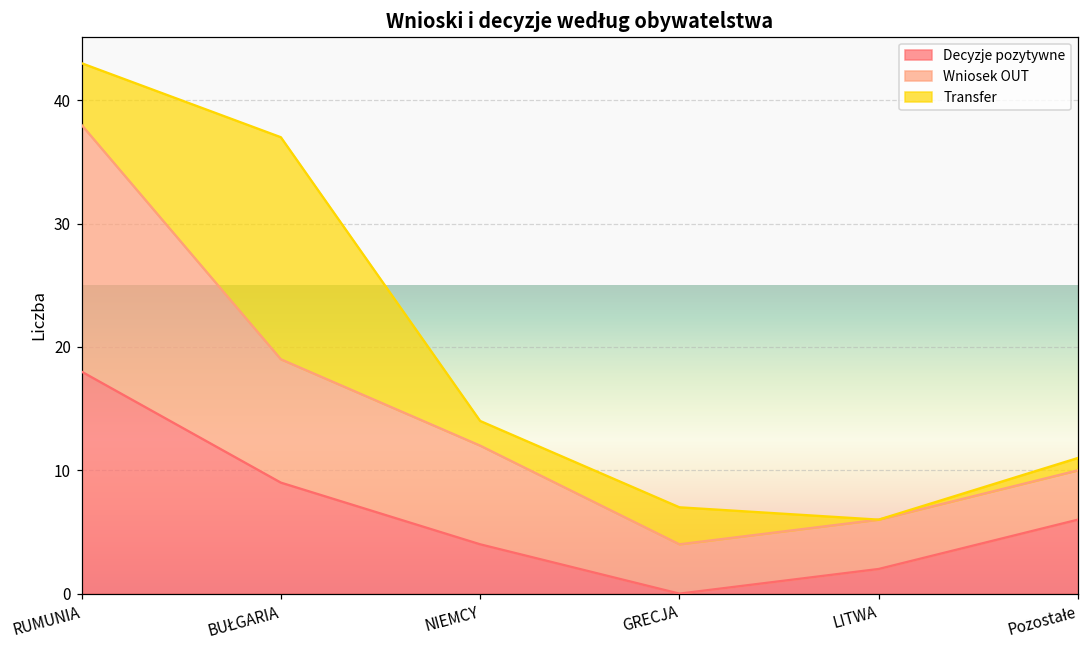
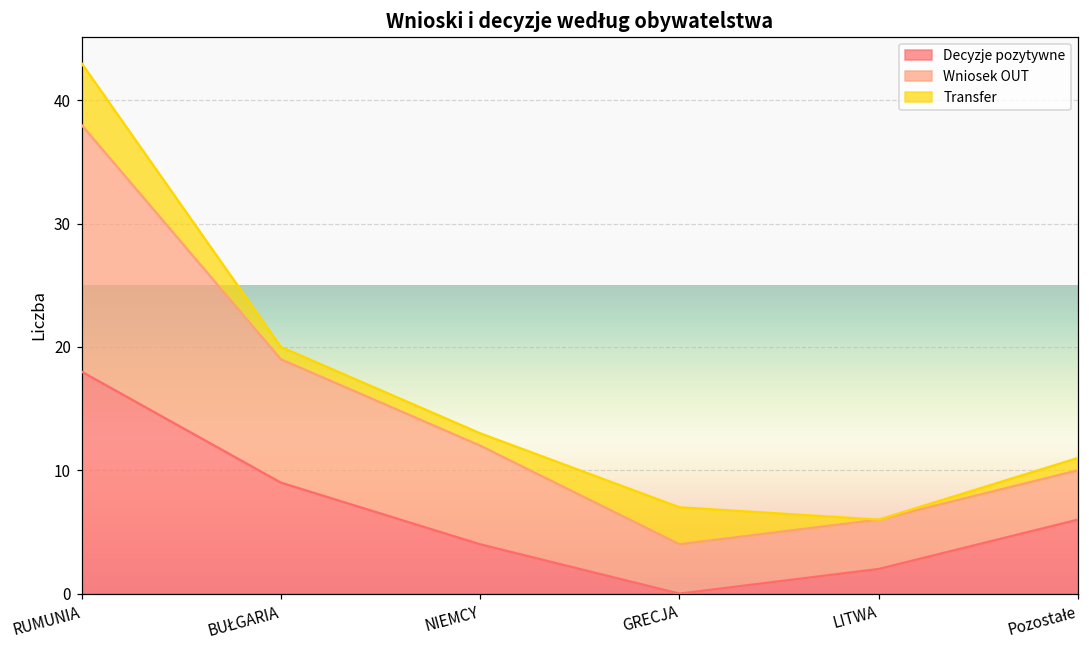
  {
    "Transfer": {
      "RUMUNIA": 5,
-     "BUŁGARIA": 18,
-     "NIEMCY": 2,
+     "BUŁGARIA": 1,
+     "NIEMCY": 1,
      "GRECJA": 3,
      "Pozostałe": 1
    }
  }
